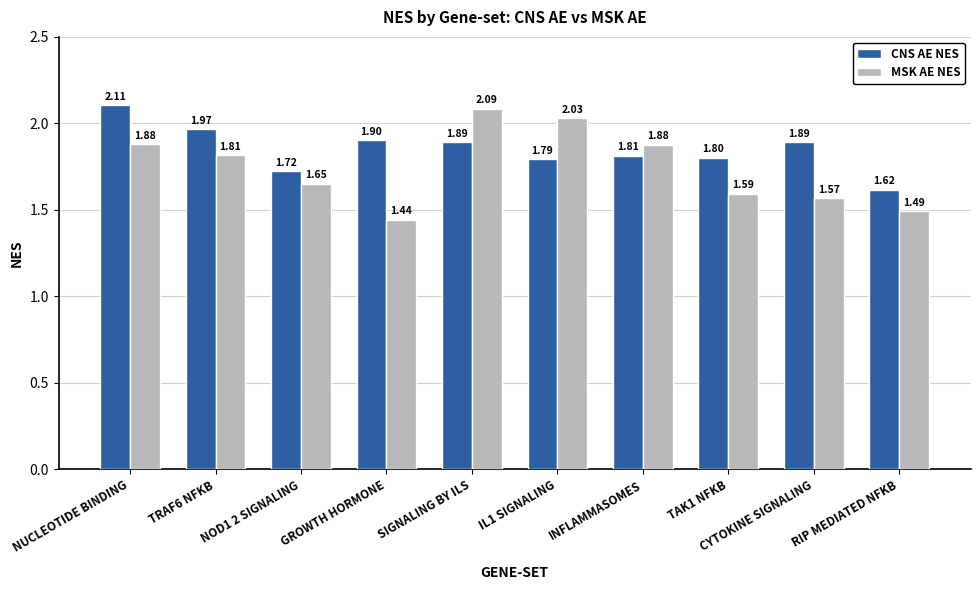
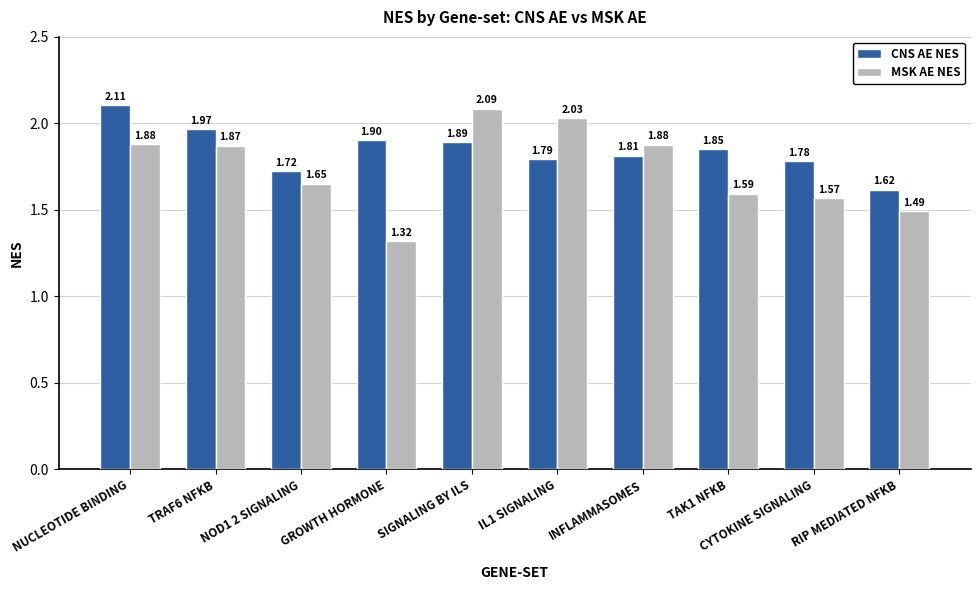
  {
    "CNS AE NES": {
      "NUCLEOTIDE BINDING": 2.11,
      "TRAF6 NFKB": 1.97,
      "NOD1 2 SIGNALING": 1.72,
      "GROWTH HORMONE": 1.90,
      "SIGNALING BY ILS": 1.89,
      "IL1 SIGNALING": 1.79,
      "INFLAMMASOMES": 1.81,
-     "TAK1 NFKB": 1.80,
-     "CYTOKINE SIGNALING": 1.89,
+     "TAK1 NFKB": 1.85,
+     "CYTOKINE SIGNALING": 1.78,
      "RIP MEDIATED NFKB": 1.62
    },
    "MSK AE NES": {
      "NUCLEOTIDE BINDING": 1.88,
-     "TRAF6 NFKB": 1.81,
+     "TRAF6 NFKB": 1.87,
      "NOD1 2 SIGNALING": 1.65,
-     "GROWTH HORMONE": 1.44,
+     "GROWTH HORMONE": 1.32,
      "SIGNALING BY ILS": 2.09,
      "IL1 SIGNALING": 2.03,
      "INFLAMMASOMES": 1.88,
      "TAK1 NFKB": 1.59,
      "CYTOKINE SIGNALING": 1.57,
      "RIP MEDIATED NFKB": 1.49
    }
  }
